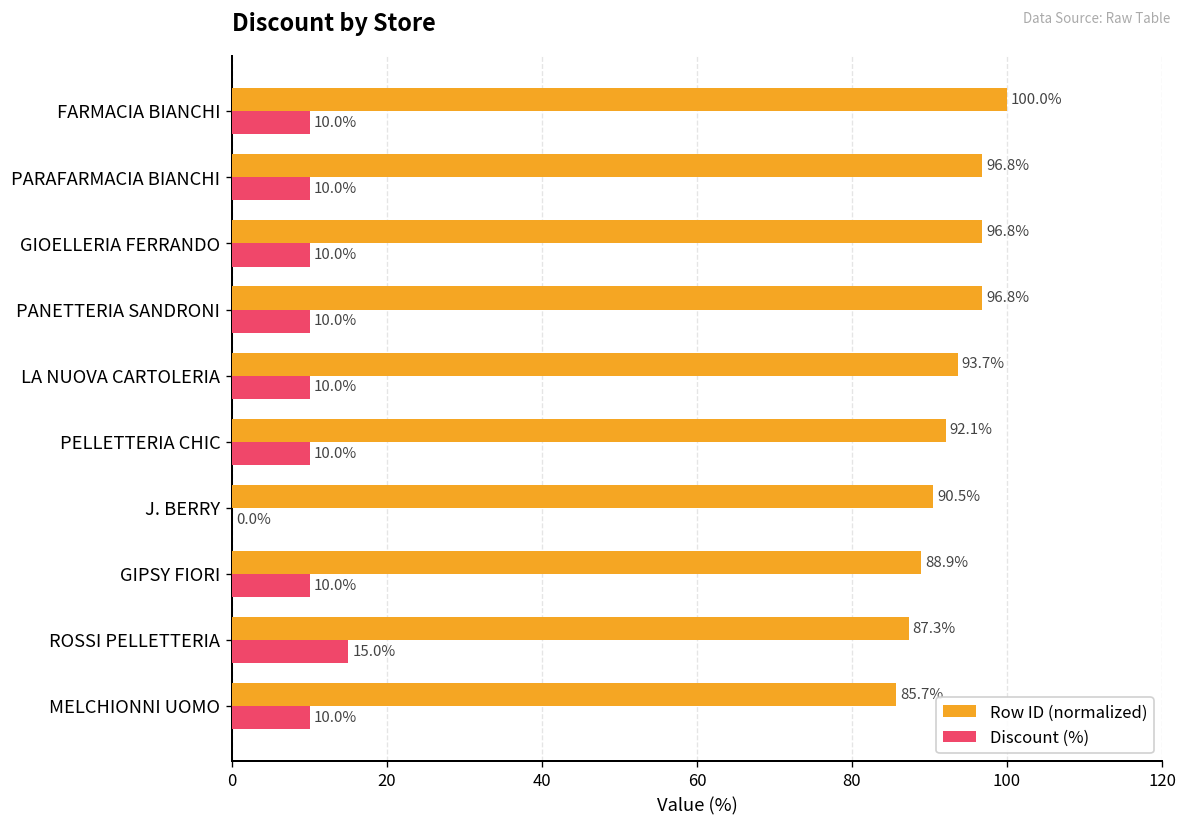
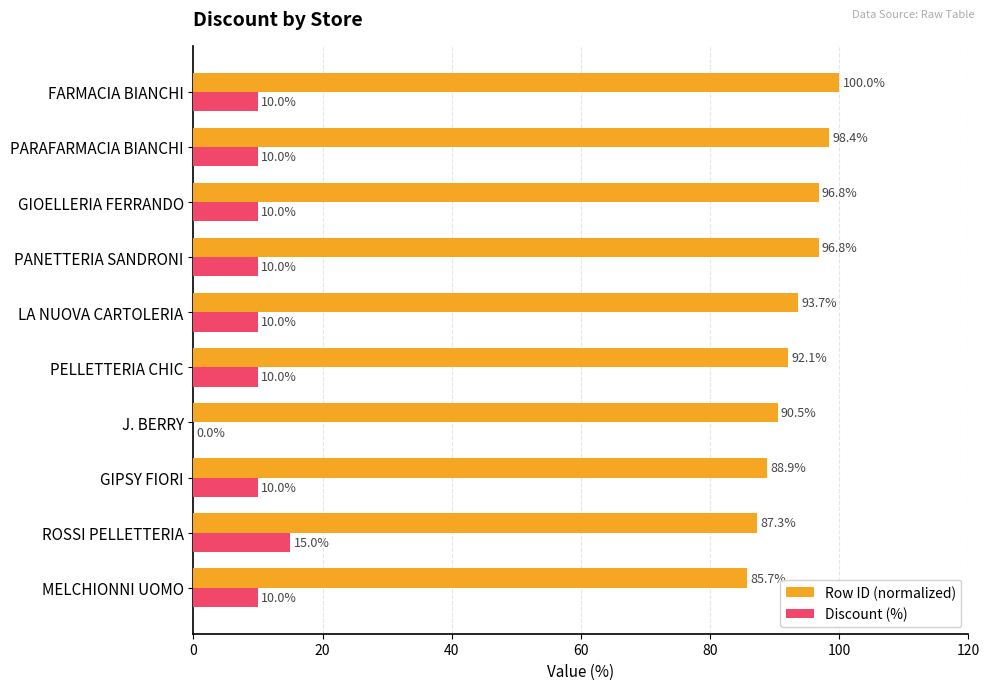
  {
    "Row ID (normalized)": {
      "FARMACIA BIANCHI": "100.0%",
-     "PARAFARMACIA BIANCHI": "96.8%",
+     "PARAFARMACIA BIANCHI": "98.4%",
      "GIOELLERIA FERRANDO": "96.8%",
      "PANETTERIA SANDRONI": "96.8%",
      "LA NUOVA CARTOLERIA": "93.7%",
      "PELLETTERIA CHIC": "92.1%",
      "J. BERRY": "90.5%",
      "GIPSY FIORI": "88.9%",
      "ROSSI PELLETTERIA": "87.3%"
    },
    "Discount (%)": {
      "FARMACIA BIANCHI": "10.0%",
      "PARAFARMACIA BIANCHI": "10.0%",
      "GIOELLERIA FERRANDO": "10.0%",
      "PANETTERIA SANDRONI": "10.0%",
      "LA NUOVA CARTOLERIA": "10.0%",
      "PELLETTERIA CHIC": "10.0%",
      "J. BERRY": "0.0%",
      "GIPSY FIORI": "10.0%",
      "ROSSI PELLETTERIA": "15.0%",
      "MELCHIONNI UOMO": "10.0%"
    }
  }
